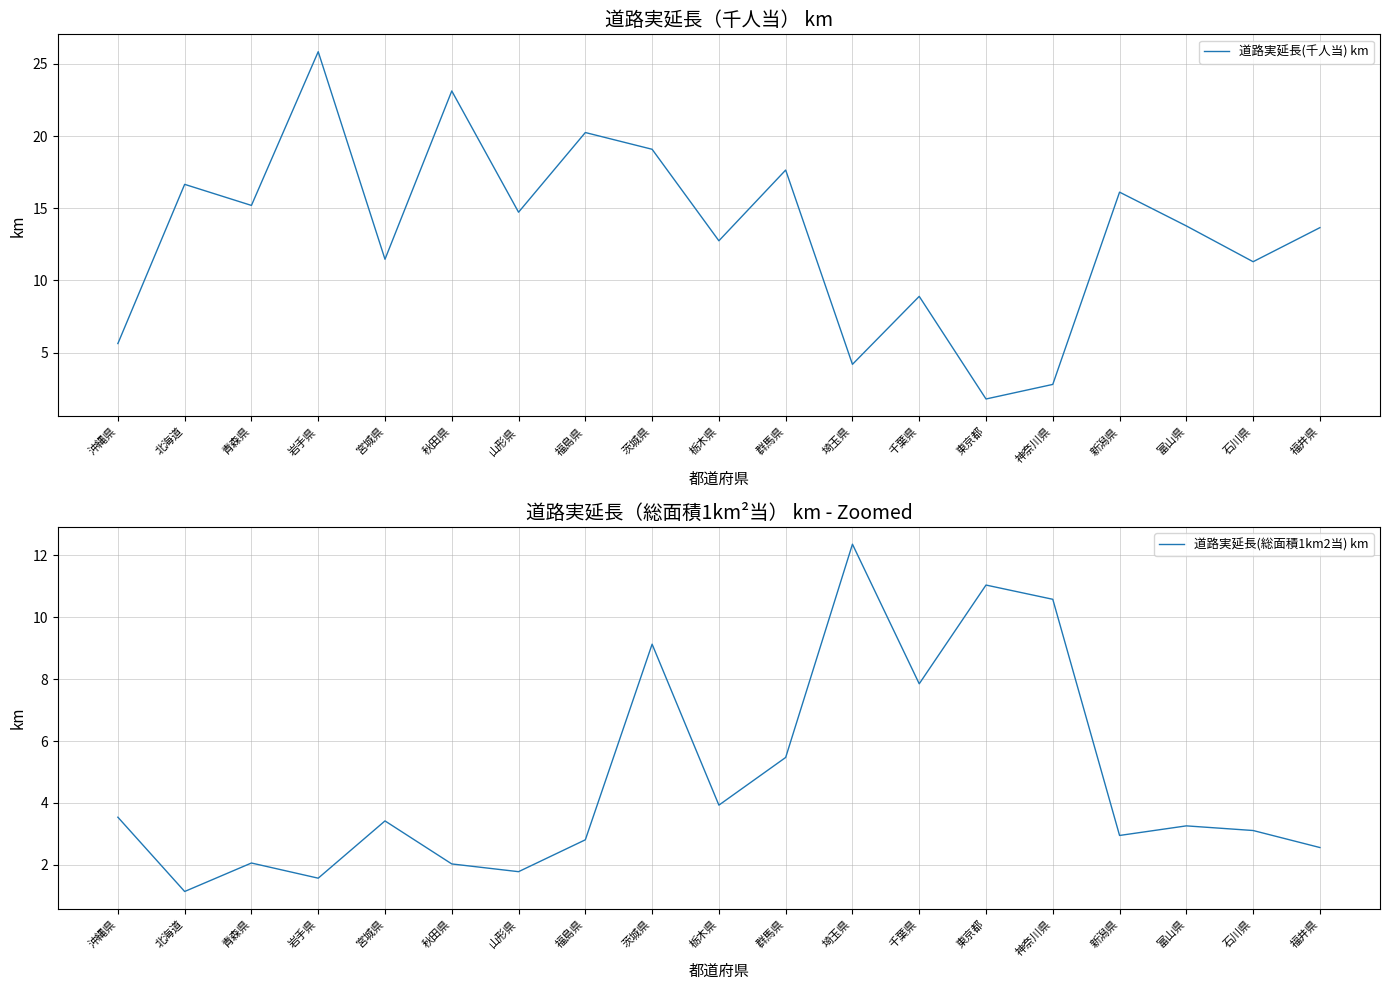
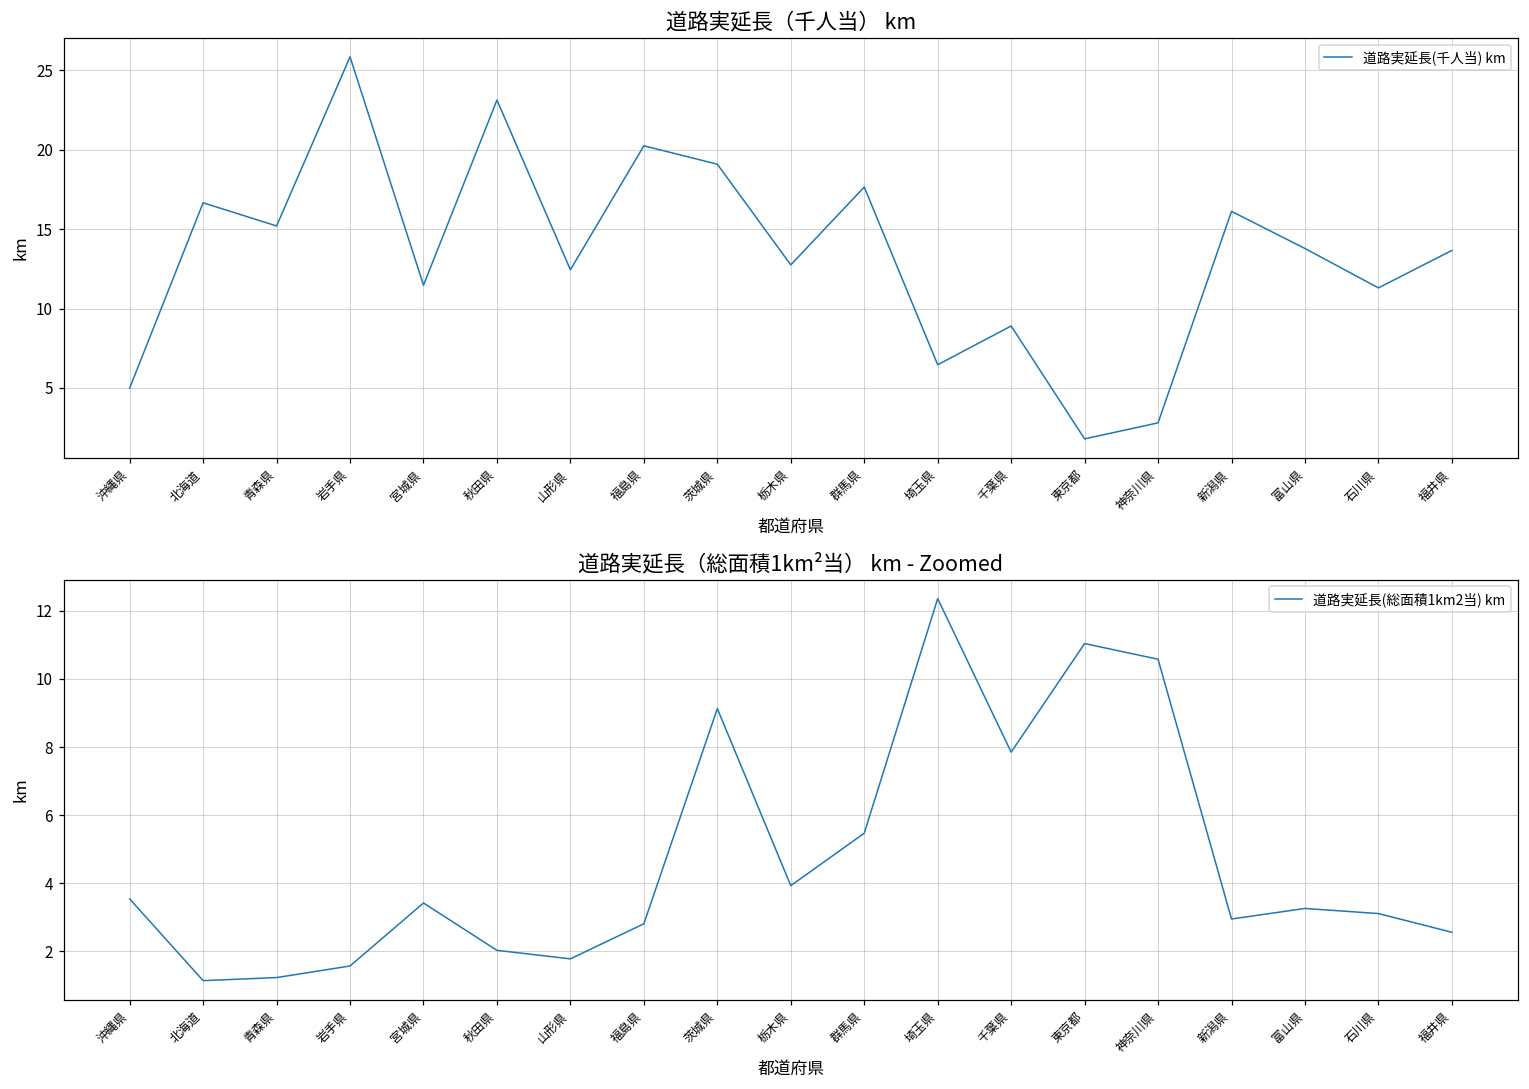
  {
    "道路実延長（千人当） km": {
-     "沖縄県": 5.6,
+     "沖縄県": 5.0,
      "北海道": 16.7,
      "青森県": 15.2,
      "岩手県": 25.9,
      "宮城県": 11.5,
      "秋田県": 23.1,
-     "山形県": 14.7,
+     "山形県": 12.4,
      "福島県": 20.3,
      "茨城県": 19.1,
      "栃木県": 12.8,
      "群馬県": 17.7,
-     "埼玉県": 4.2,
+     "埼玉県": 6.5,
      "千葉県": 8.9,
      "東京都": 1.8,
      "神奈川県": 2.8,
      "新潟県": 16.1,
      "富山県": 13.8,
      "石川県": 11.3,
      "福井県": 13.7
    },
    "道路実延長（総面積1km²当） km - Zoomed": {
      "沖縄県": 3.5,
      "北海道": 1.1,
-     "青森県": 2.1,
+     "青森県": 1.2,
      "岩手県": 1.6,
      "宮城県": 3.4,
      "秋田県": 2.0,
      "山形県": 1.8,
      "福島県": 2.8,
      "茨城県": 9.1,
      "栃木県": 3.9,
      "群馬県": 5.5,
      "埼玉県": 12.4,
      "千葉県": 7.9,
      "東京都": 11.0,
      "神奈川県": 10.6,
      "新潟県": 3.0,
      "富山県": 3.3,
      "石川県": 3.1,
      "福井県": 2.6
    }
  }
